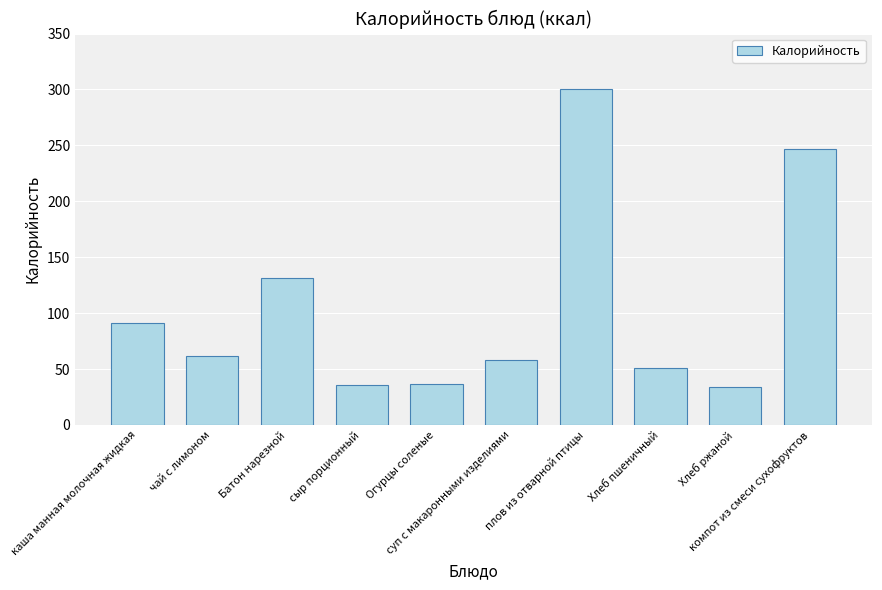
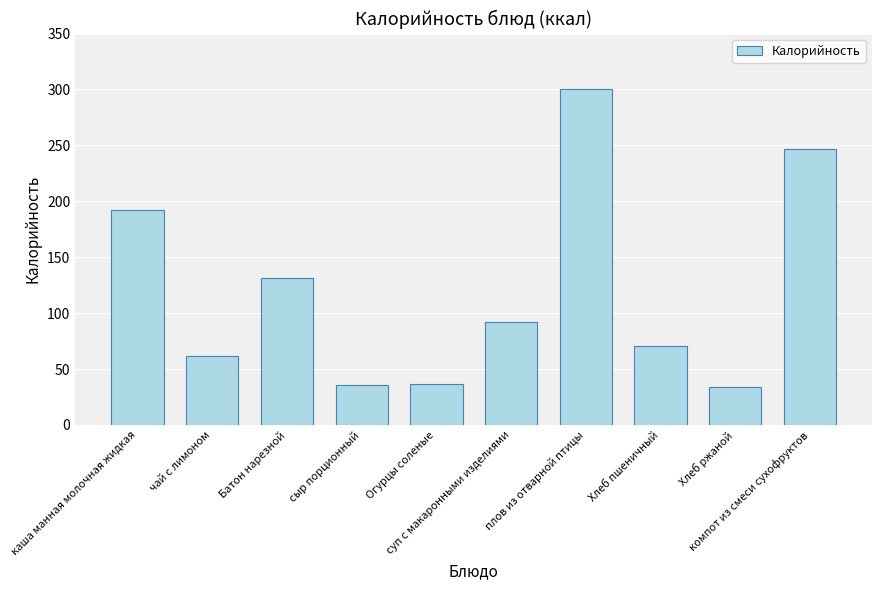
  {
-   "каша манная молочная жидкая": 91,
+   "каша манная молочная жидкая": 192,
    "чай с лимоном": 62,
    "Батон нарезной": 131,
    "сыр порционный": 36,
    "Огурцы соленые": 37,
-   "суп с макаронными изделиями": 58,
+   "суп с макаронными изделиями": 92,
    "плов из отварной птицы": 300,
-   "Хлеб пшеничный": 51,
+   "Хлеб пшеничный": 71,
    "Хлеб ржаной": 34,
    "компот из смеси сухофруктов": 247
  }
